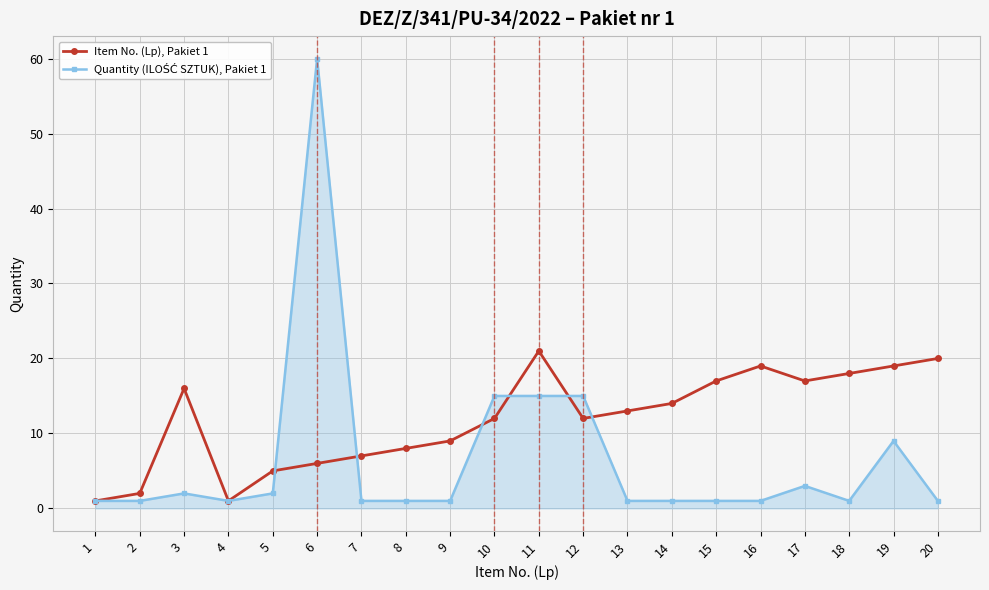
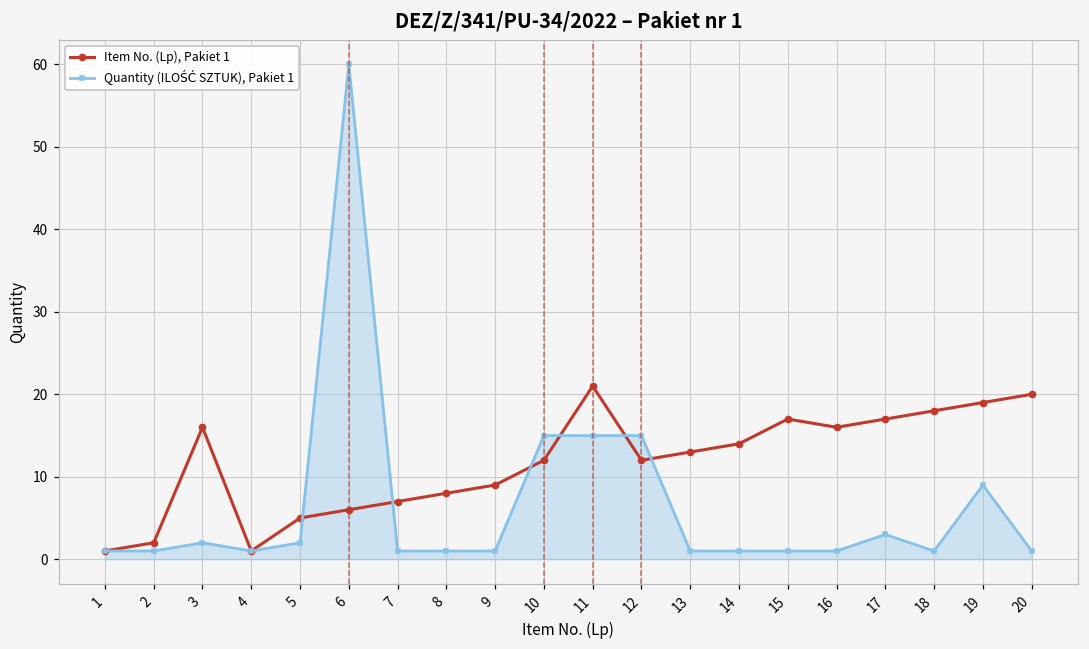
  {
    "Item No. (Lp), Pakiet 1": {
      "2": 2,
      "3": 16,
      "5": 5,
      "6": 6,
      "7": 7,
      "8": 8,
      "9": 9,
      "10": 12,
      "11": 21,
      "12": 12,
      "13": 13,
      "14": 14,
      "15": 17,
-     "16": 19,
+     "16": 16,
      "17": 17,
      "18": 18,
      "19": 19,
      "20": 20
    },
    "Quantity (ILOŚĆ SZTUK), Pakiet 1": {
      "2": 1,
      "3": 2,
      "5": 2,
      "6": 60,
      "7": 1,
      "8": 1,
      "9": 1,
      "10": 15,
      "11": 15,
      "12": 15,
      "13": 1,
      "14": 1,
      "15": 1,
      "16": 1,
      "17": 3,
      "18": 1,
      "19": 9,
      "20": 1
    }
  }
